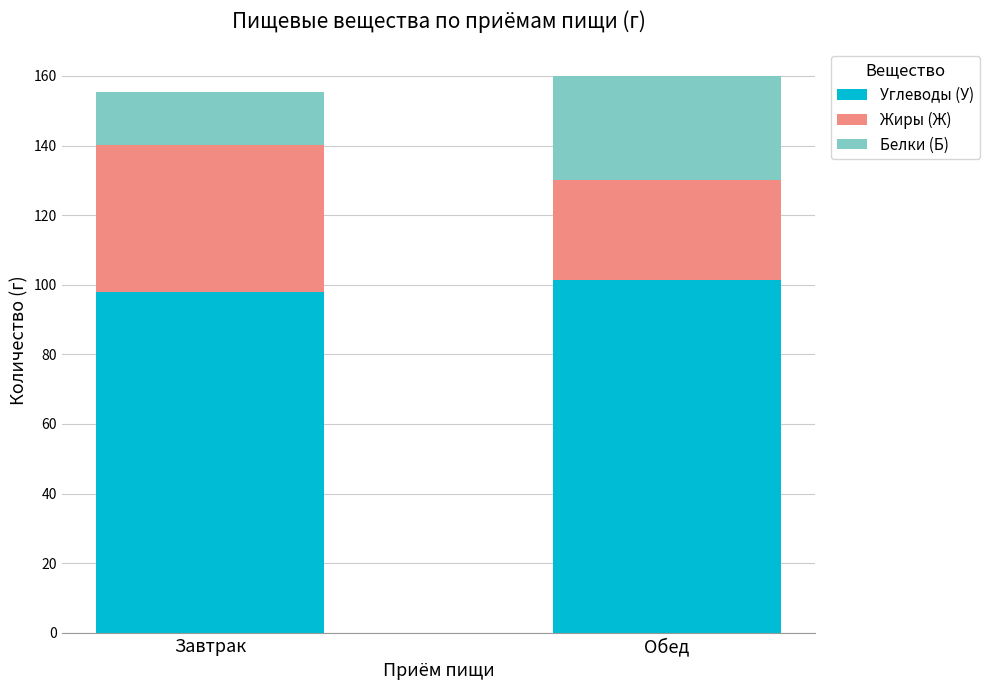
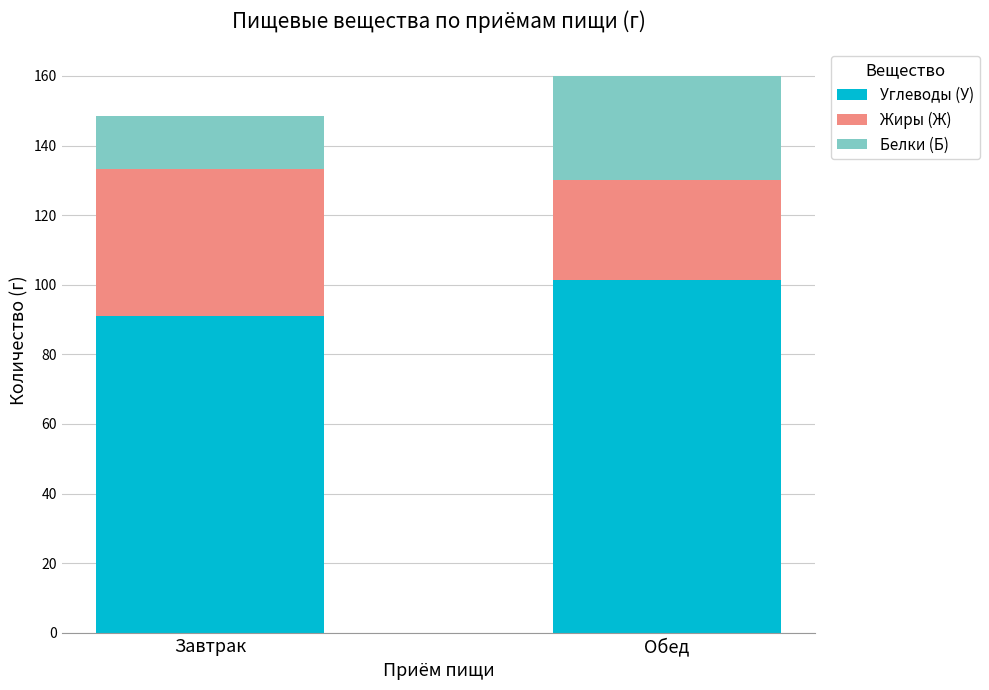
  {
    "Углеводы (У)": {
-     "Завтрак": 98,
+     "Завтрак": 91,
      "Обед": 102
    },
    "Жиры (Ж)": {
      "Завтрак": 42,
      "Обед": 29
    },
    "Белки (Б)": {
      "Завтрак": 15,
      "Обед": 30
    }
  }
